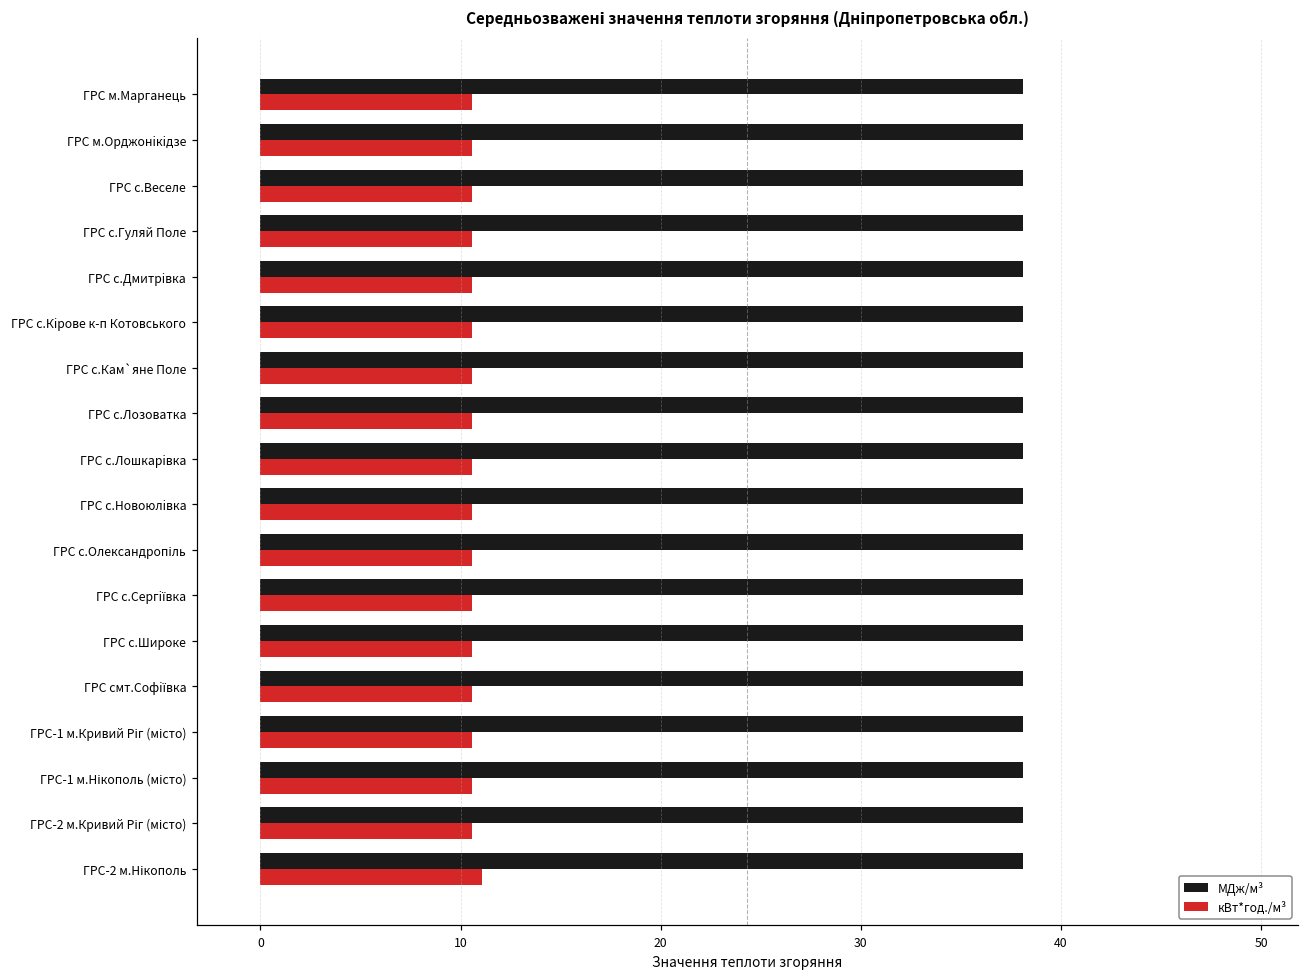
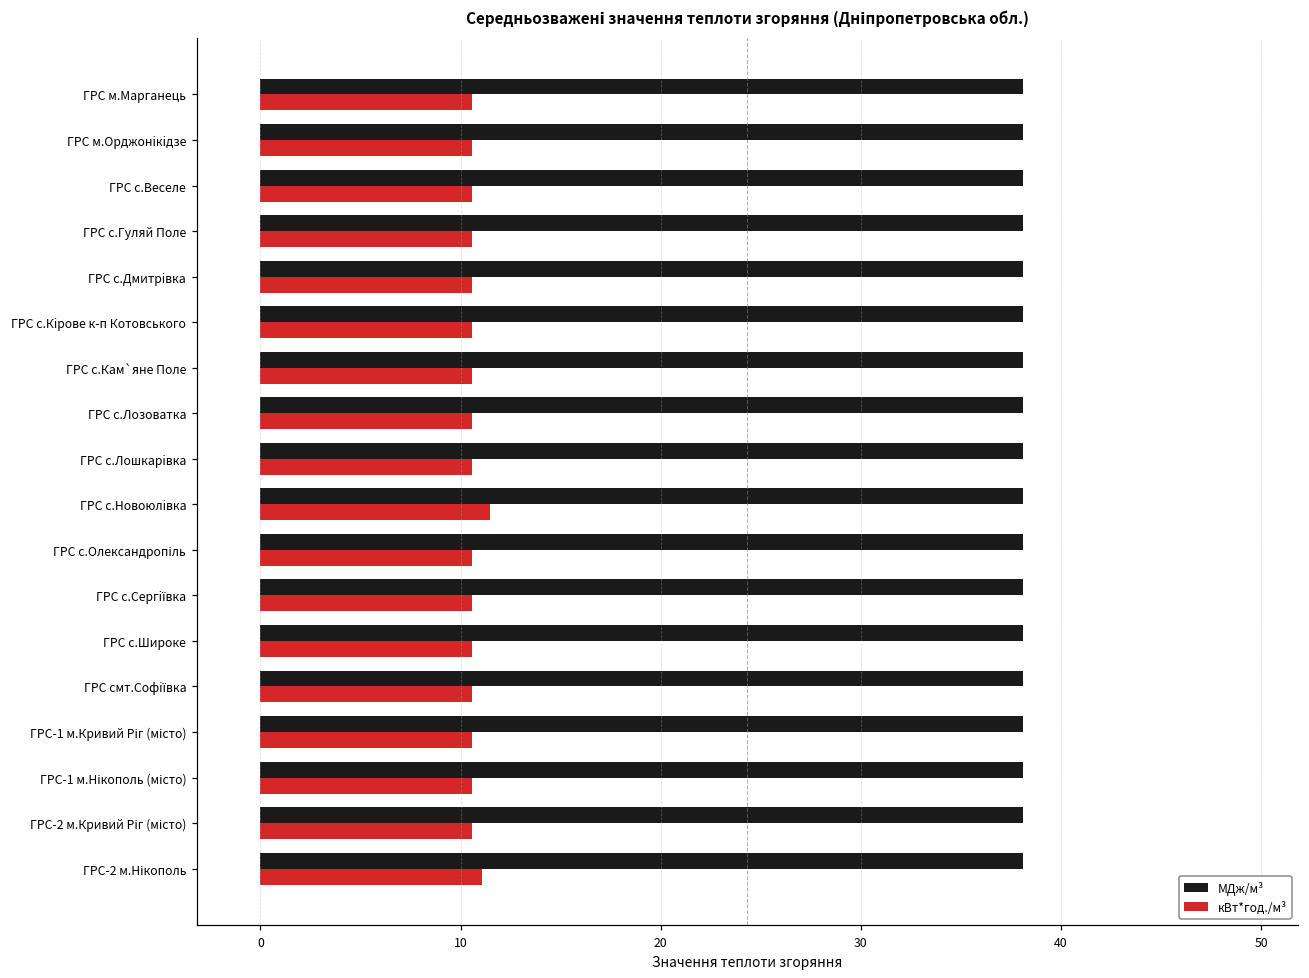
  {
    "МДж/м³": {
      "ГРС м.Марганець": 38.1,
      "ГРС м.Орджонiкiдзе": 38.1,
      "ГРС с.Веселе": 38.1,
      "ГРС с.Гуляй Поле": 38.1,
      "ГРС с.Дмитрiвка": 38.1,
      "ГРС с.Кiрове к-п Котовського": 38.1,
      "ГРС с.Кам`яне Поле": 38.1,
      "ГРС с.Лозоватка": 38.1,
      "ГРС с.Лошкарiвка": 38.1,
      "ГРС с.Новоюлiвка": 38.1,
      "ГРС с.Олександропіль": 38.1,
      "ГРС с.Сергiївка": 38.1,
      "ГРС с.Широке": 38.1,
      "ГРС смт.Софiївка": 38.1,
      "ГРС-1 м.Кривий Ріг (місто)": 38.1,
      "ГРС-1 м.Нікополь (місто)": 38.1,
      "ГРС-2 м.Кривий Ріг (місто)": 38.1,
      "ГРС-2 м.Нікополь": 38.1
    },
    "кВт*год./м³": {
      "ГРС м.Марганець": 10.6,
      "ГРС м.Орджонiкiдзе": 10.6,
      "ГРС с.Веселе": 10.6,
      "ГРС с.Гуляй Поле": 10.6,
      "ГРС с.Дмитрiвка": 10.6,
      "ГРС с.Кiрове к-п Котовського": 10.6,
      "ГРС с.Кам`яне Поле": 10.6,
      "ГРС с.Лозоватка": 10.6,
      "ГРС с.Лошкарiвка": 10.6,
-     "ГРС с.Новоюлiвка": 10.6,
+     "ГРС с.Новоюлiвка": 11.5,
      "ГРС с.Олександропіль": 10.6,
      "ГРС с.Сергiївка": 10.6,
      "ГРС с.Широке": 10.6,
      "ГРС смт.Софiївка": 10.6,
      "ГРС-1 м.Кривий Ріг (місто)": 10.6,
      "ГРС-1 м.Нікополь (місто)": 10.6,
      "ГРС-2 м.Кривий Ріг (місто)": 10.6,
      "ГРС-2 м.Нікополь": 11.1
    }
  }
